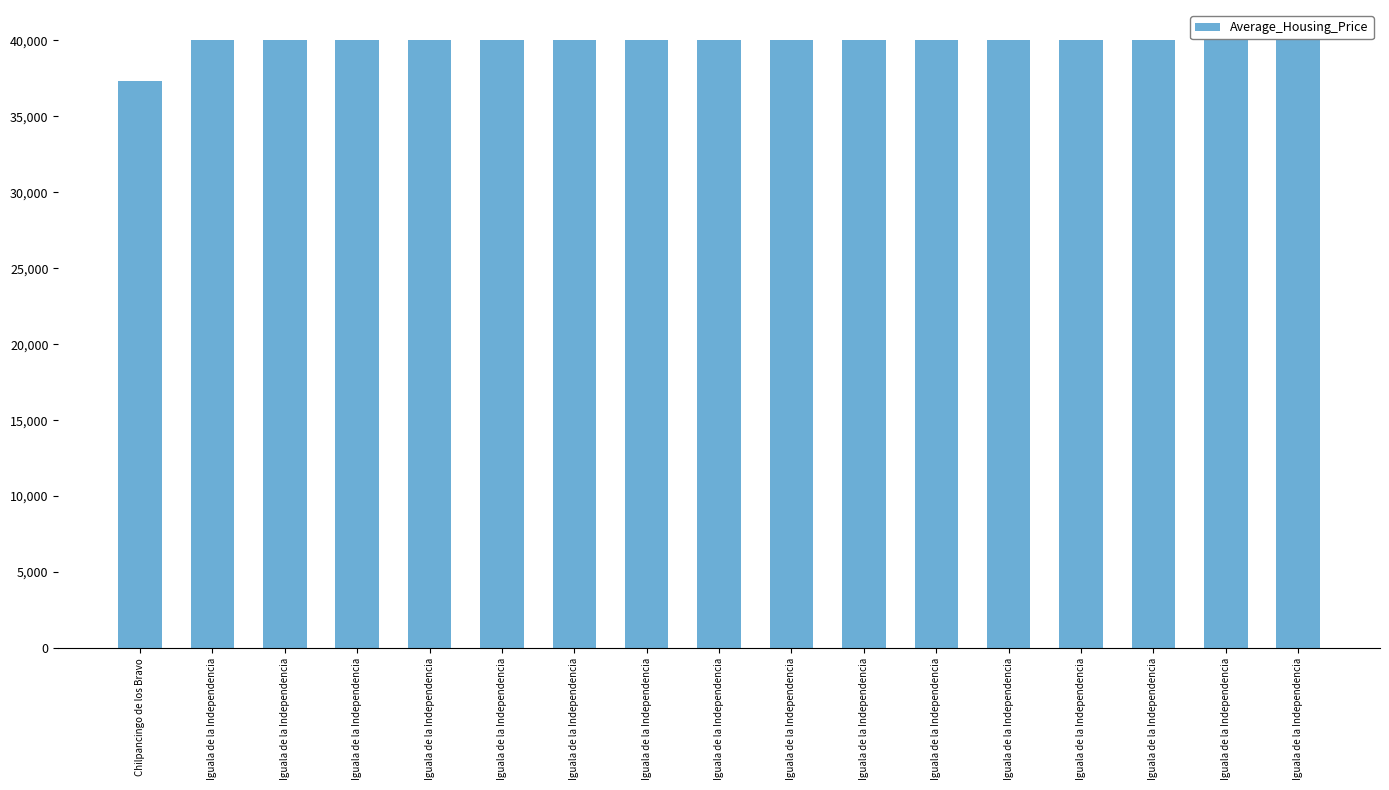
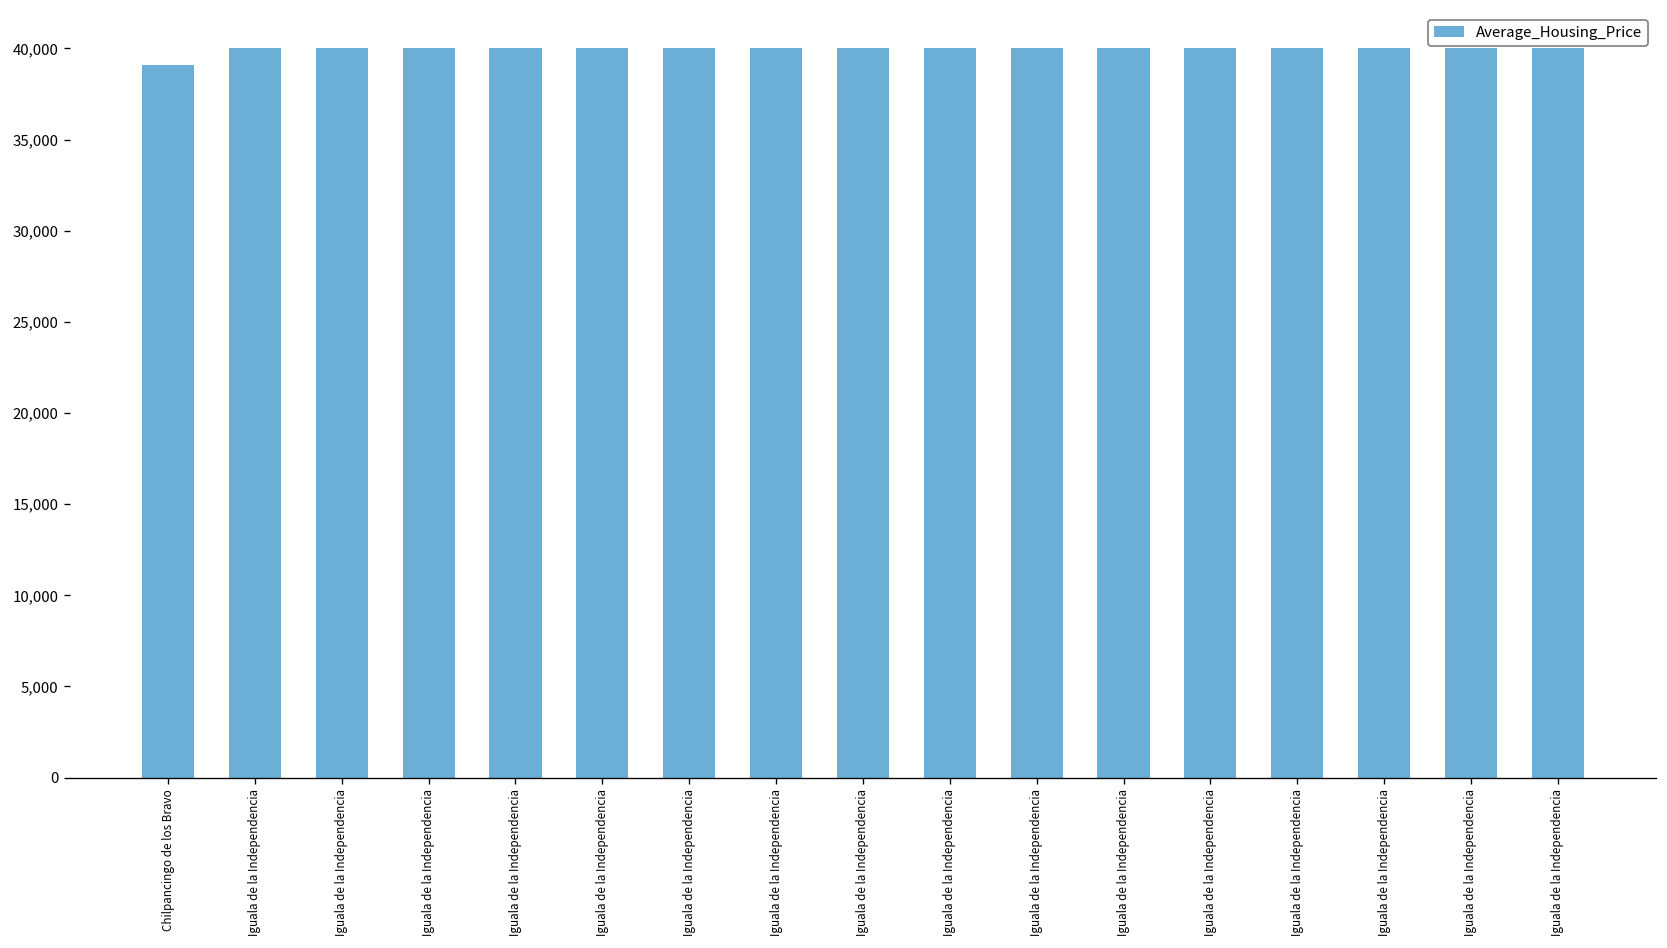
  {
-   "Chilpancingo de los Bravo": "37,300"
+   "Chilpancingo de los Bravo": "39,100"
  }
